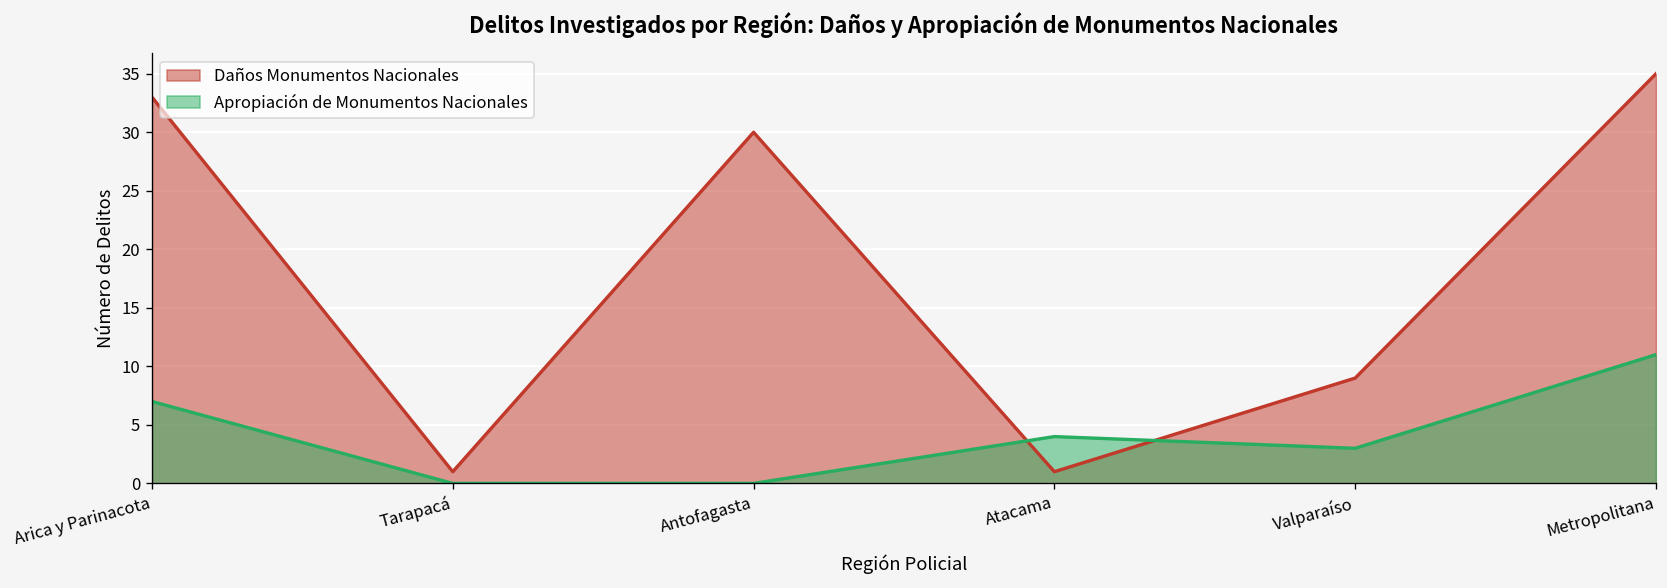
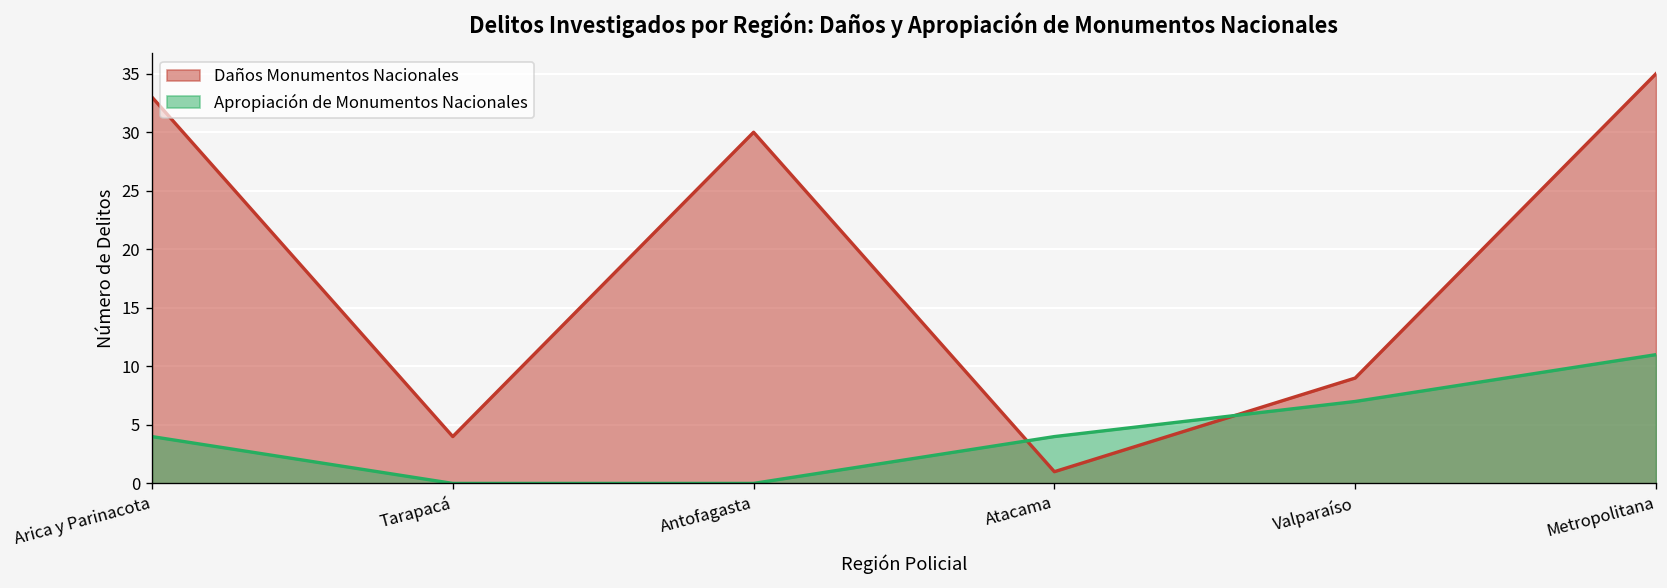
  {
    "Daños Monumentos Nacionales": {
      "Arica y Parinacota": 33,
-     "Tarapacá": 1,
+     "Tarapacá": 4,
      "Antofagasta": 30,
      "Atacama": 1,
      "Valparaíso": 9,
      "Metropolitana": 35
    },
    "Apropiación de Monumentos Nacionales": {
-     "Arica y Parinacota": 7,
+     "Arica y Parinacota": 4,
      "Tarapacá": 0,
      "Antofagasta": 0,
      "Atacama": 4,
-     "Valparaíso": 3,
+     "Valparaíso": 7,
      "Metropolitana": 11
    }
  }
